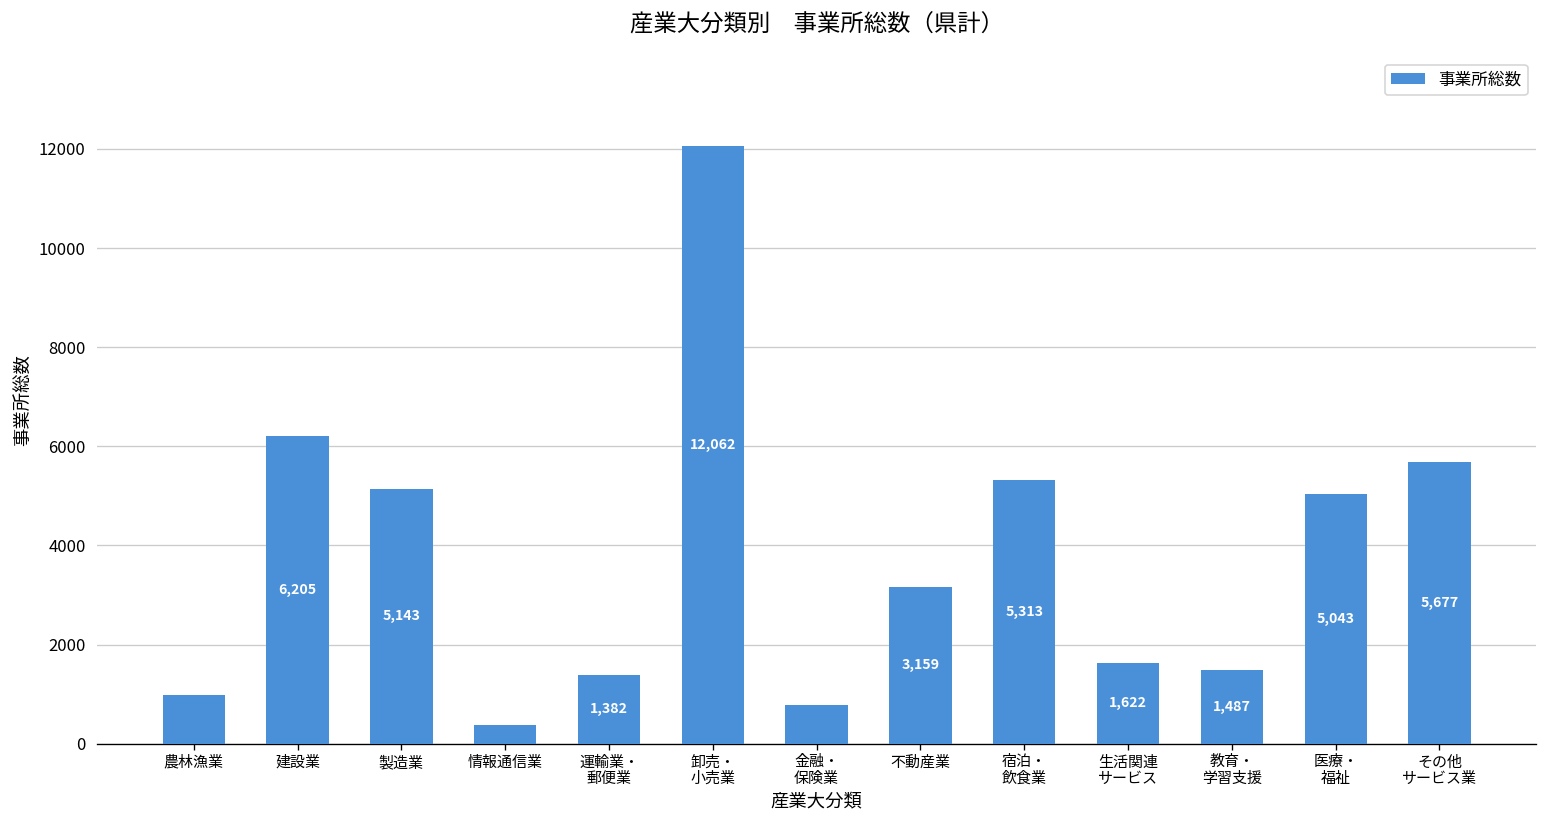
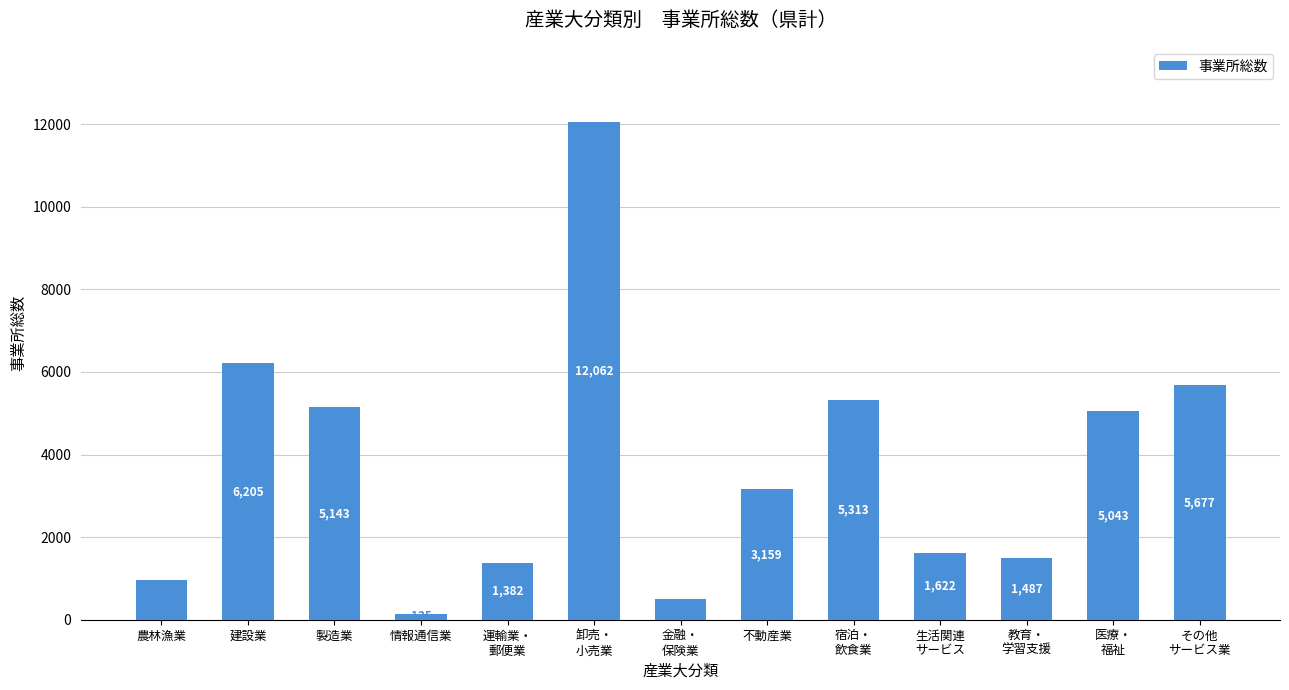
  {
    "農林漁業": 1000,
-   "情報通信業": 400,
-   "金融・ 保険業": 800
+   "情報通信業": 100,
+   "金融・ 保険業": 500
  }
